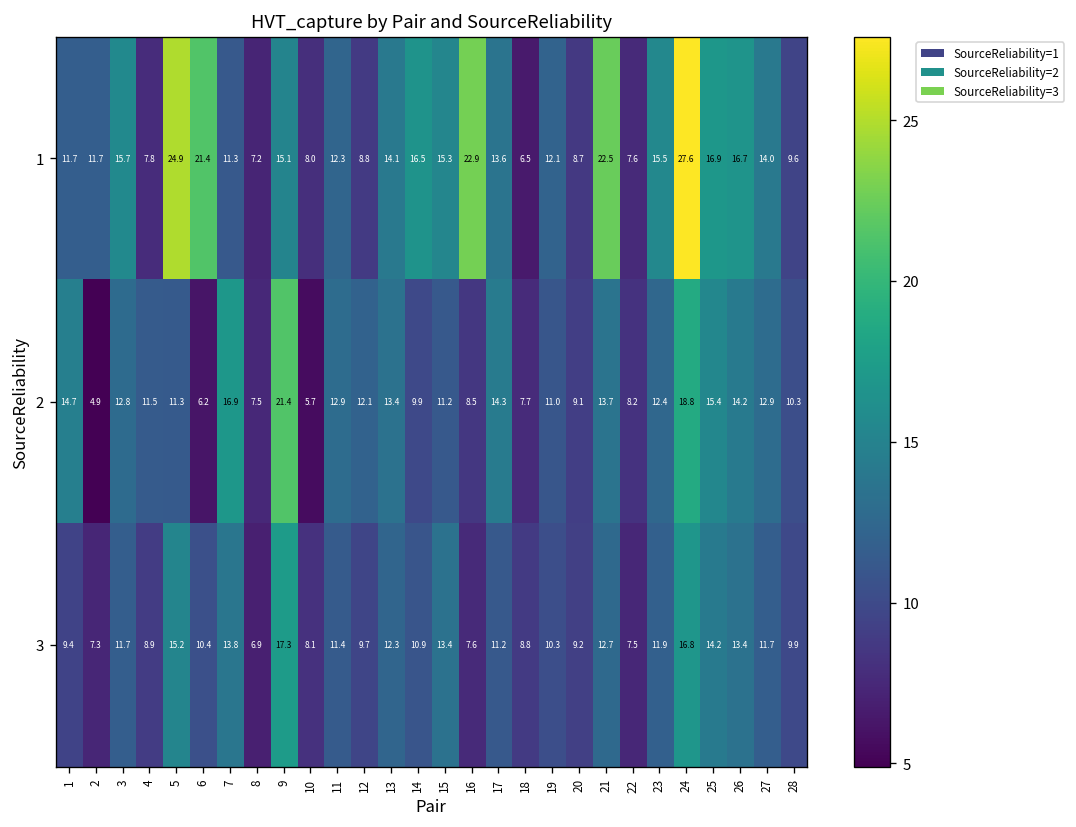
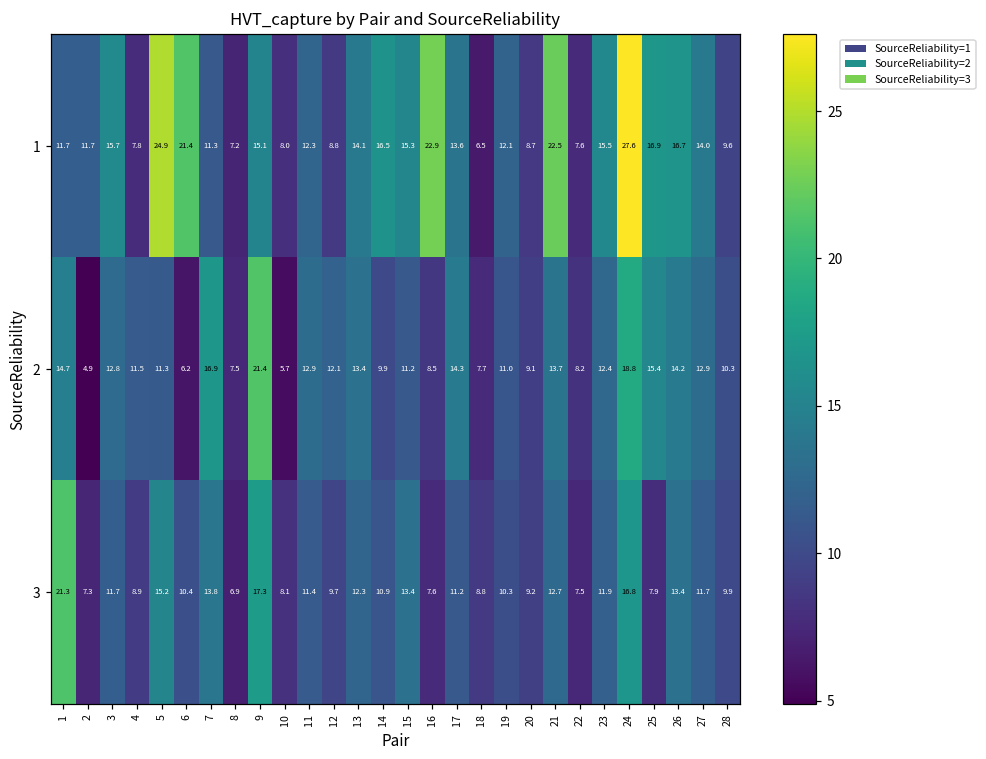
  {
    "1": {
      "1": 11.7,
      "2": 11.7,
      "3": 15.7,
      "4": 7.8,
      "5": 24.9,
      "6": 21.4,
      "7": 11.3,
      "8": 7.2,
      "9": 15.1,
      "10": 8.0,
      "11": 12.3,
      "12": 8.8,
      "13": 14.1,
      "14": 16.5,
      "15": 15.3,
      "16": 22.9,
      "17": 13.6,
      "18": 6.5,
      "19": 12.1,
      "20": 8.7,
      "21": 22.5,
      "22": 7.6,
      "23": 15.5,
      "24": 27.6,
      "25": 16.9,
      "26": 16.7,
      "27": 14.0,
      "28": 9.6
    },
    "2": {
      "1": 14.7,
      "2": 4.9,
      "3": 12.8,
      "4": 11.5,
      "5": 11.3,
      "6": 6.2,
      "7": 16.9,
      "8": 7.5,
      "9": 21.4,
      "10": 5.7,
      "11": 12.9,
      "12": 12.1,
      "13": 13.4,
      "14": 9.9,
      "15": 11.2,
      "16": 8.5,
      "17": 14.3,
      "18": 7.7,
      "19": 11.0,
      "20": 9.1,
      "21": 13.7,
      "22": 8.2,
      "23": 12.4,
      "24": 18.8,
      "25": 15.4,
      "26": 14.2,
      "27": 12.9,
      "28": 10.3
    },
    "3": {
-     "1": 9.4,
+     "1": 21.3,
      "2": 7.3,
      "3": 11.7,
      "4": 8.9,
      "5": 15.2,
      "6": 10.4,
      "7": 13.8,
      "8": 6.9,
      "9": 17.3,
      "10": 8.1,
      "11": 11.4,
      "12": 9.7,
      "13": 12.3,
      "14": 10.9,
      "15": 13.4,
      "16": 7.6,
      "17": 11.2,
      "18": 8.8,
      "19": 10.3,
      "20": 9.2,
      "21": 12.7,
      "22": 7.5,
      "23": 11.9,
      "24": 16.8,
-     "25": 14.2,
+     "25": 7.9,
      "26": 13.4,
      "27": 11.7,
      "28": 9.9
    }
  }
